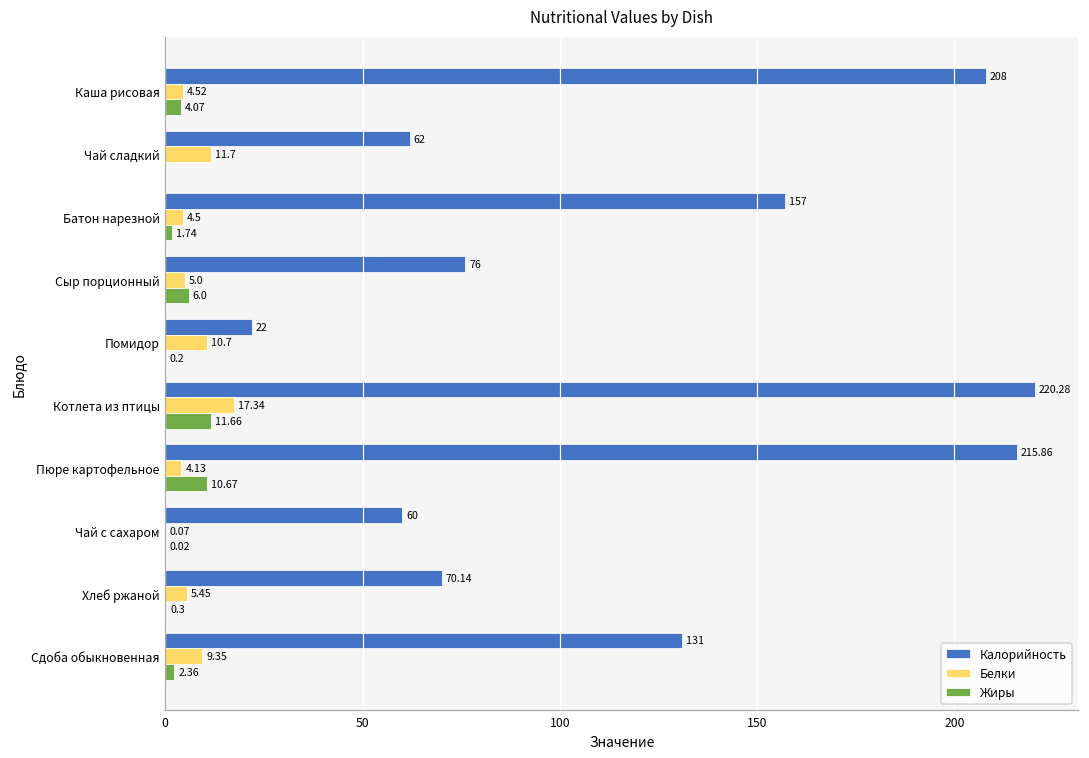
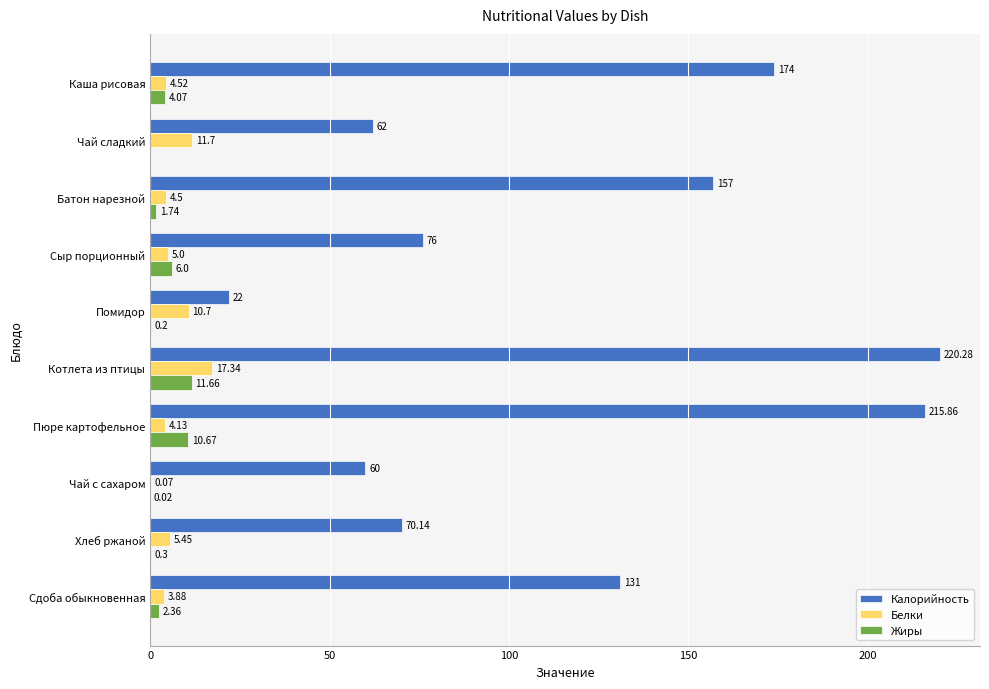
  {
    "Калорийность": {
-     "Каша рисовая": 208,
+     "Каша рисовая": 174,
      "Чай сладкий": 62,
      "Батон нарезной": 157,
      "Сыр порционный": 76,
      "Помидор": 22,
      "Котлета из птицы": 220.28,
      "Пюре картофельное": 215.86,
      "Чай с сахаром": 60,
      "Хлеб ржаной": 70.14,
      "Сдоба обыкновенная": 131
    },
    "Белки": {
      "Каша рисовая": 4.52,
      "Чай сладкий": 11.7,
      "Батон нарезной": 4.5,
      "Сыр порционный": 5.0,
      "Помидор": 10.7,
      "Котлета из птицы": 17.34,
      "Пюре картофельное": 4.13,
      "Чай с сахаром": 0.07,
      "Хлеб ржаной": 5.45,
-     "Сдоба обыкновенная": 9.35
+     "Сдоба обыкновенная": 3.88
    },
    "Жиры": {
      "Каша рисовая": 4.07,
      "Батон нарезной": 1.74,
      "Сыр порционный": 6.0,
      "Помидор": 0.2,
      "Котлета из птицы": 11.66,
      "Пюре картофельное": 10.67,
      "Чай с сахаром": 0.02,
      "Хлеб ржаной": 0.3,
      "Сдоба обыкновенная": 2.36
    }
  }
